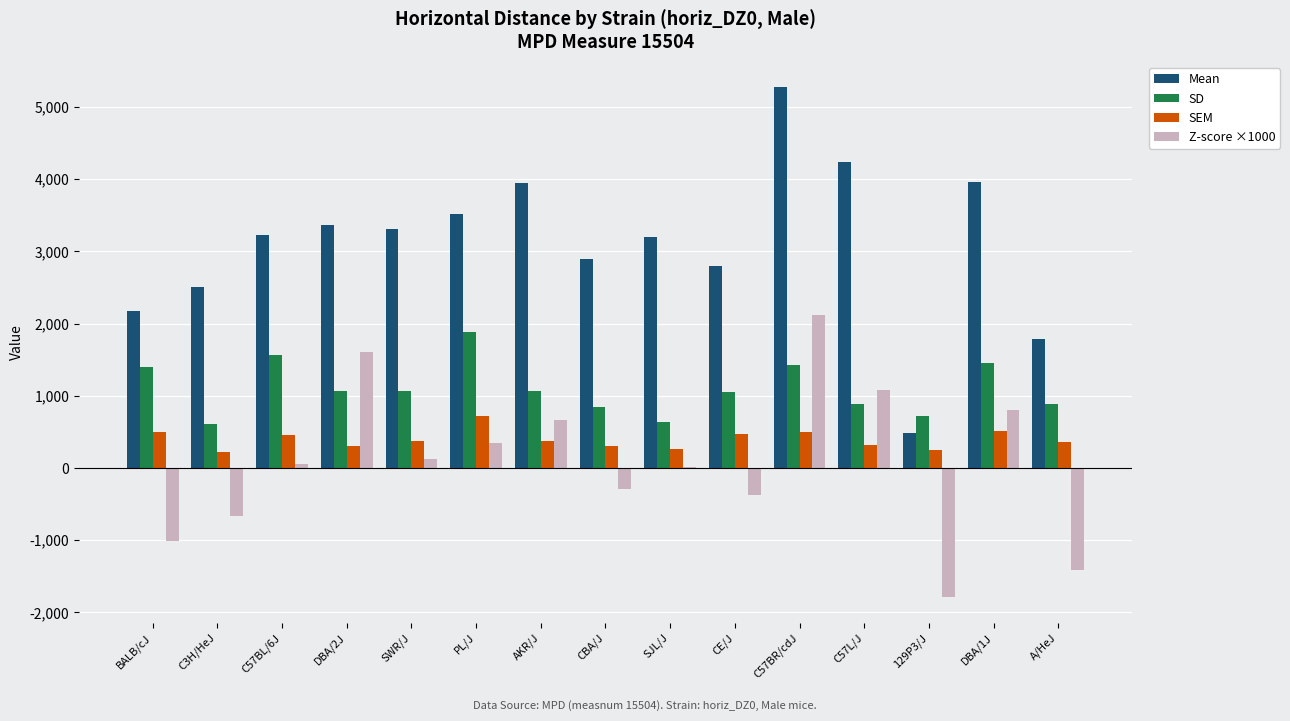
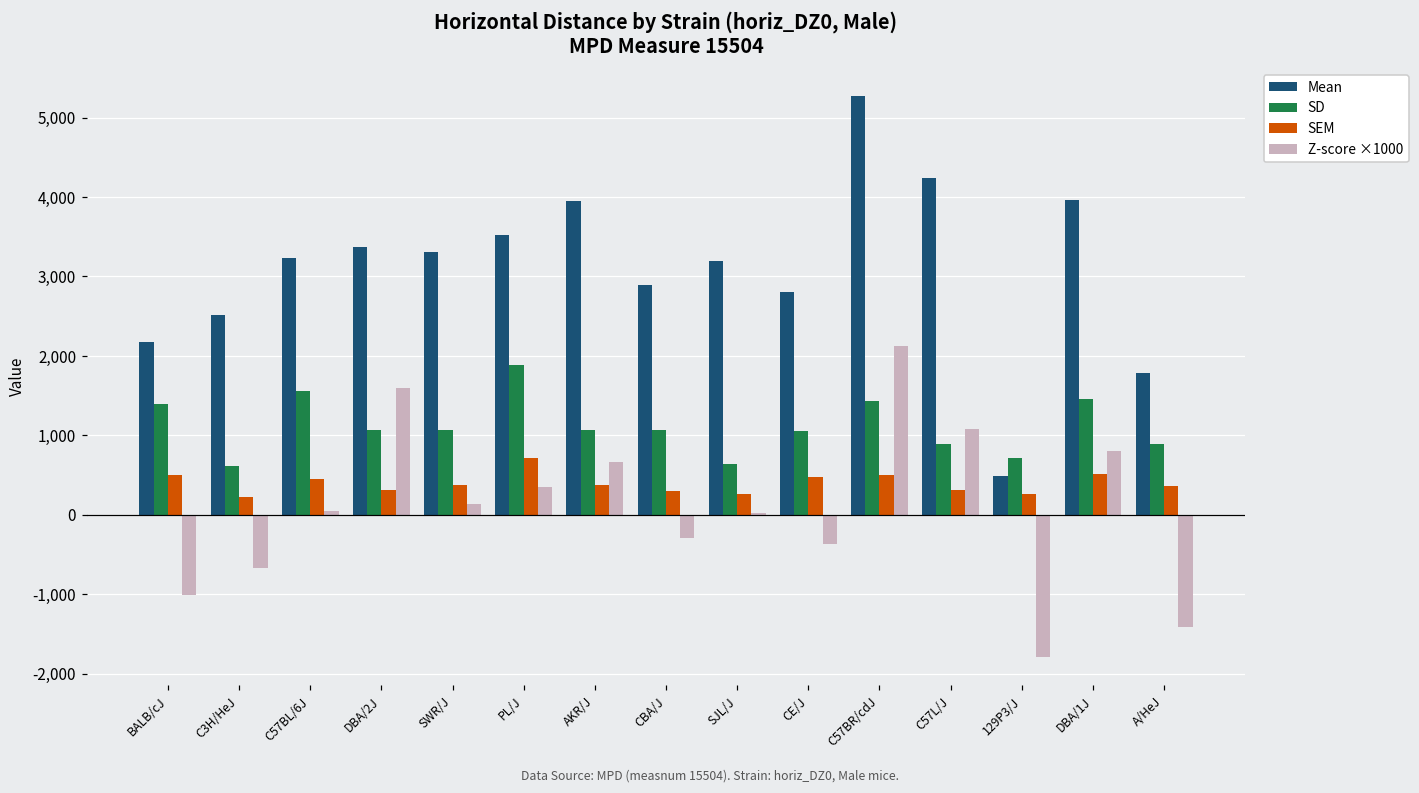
  {
    "Mean": {
      "BALB/cJ": "2,200",
      "C3H/HeJ": "2,500",
      "C57BL/6J": "3,200",
      "DBA/2J": "3,400",
      "SWR/J": "3,300",
      "PL/J": "3,500",
      "AKR/J": "4,000",
      "CBA/J": "2,900",
      "SJL/J": "3,200",
      "CE/J": "2,800",
      "C57BR/cdJ": "5,300",
      "C57L/J": "4,200",
      "129P3/J": "500",
      "DBA/1J": "4,000",
      "A/HeJ": "1,800"
    },
    "SD": {
      "BALB/cJ": "1,400",
      "C3H/HeJ": "600",
      "C57BL/6J": "1,600",
      "DBA/2J": "1,100",
      "SWR/J": "1,100",
      "PL/J": "1,900",
      "AKR/J": "1,100",
-     "CBA/J": "800",
+     "CBA/J": "1,100",
      "SJL/J": "600",
      "CE/J": "1,100",
      "C57BR/cdJ": "1,400",
      "C57L/J": "900",
      "129P3/J": "700",
      "DBA/1J": "1,500",
      "A/HeJ": "900"
    },
    "SEM": {
      "BALB/cJ": "500",
      "C3H/HeJ": "200",
      "C57BL/6J": "500",
      "DBA/2J": "300",
      "SWR/J": "400",
      "PL/J": "700",
      "AKR/J": "400",
      "CBA/J": "300",
      "SJL/J": "300",
      "CE/J": "500",
      "C57BR/cdJ": "500",
      "C57L/J": "300",
      "129P3/J": "300",
      "DBA/1J": "500",
      "A/HeJ": "400"
    },
    "Z-score ×1000": {
      "BALB/cJ": "-1,000",
      "C3H/HeJ": "-700",
      "C57BL/6J": "100",
      "DBA/2J": "1,600",
      "SWR/J": "100",
      "PL/J": "400",
      "AKR/J": "700",
      "CBA/J": "-300",
      "CE/J": "-400",
      "C57BR/cdJ": "2,100",
      "C57L/J": "1,100",
      "129P3/J": "-1,800",
      "DBA/1J": "800",
      "A/HeJ": "-1,400"
    }
  }
